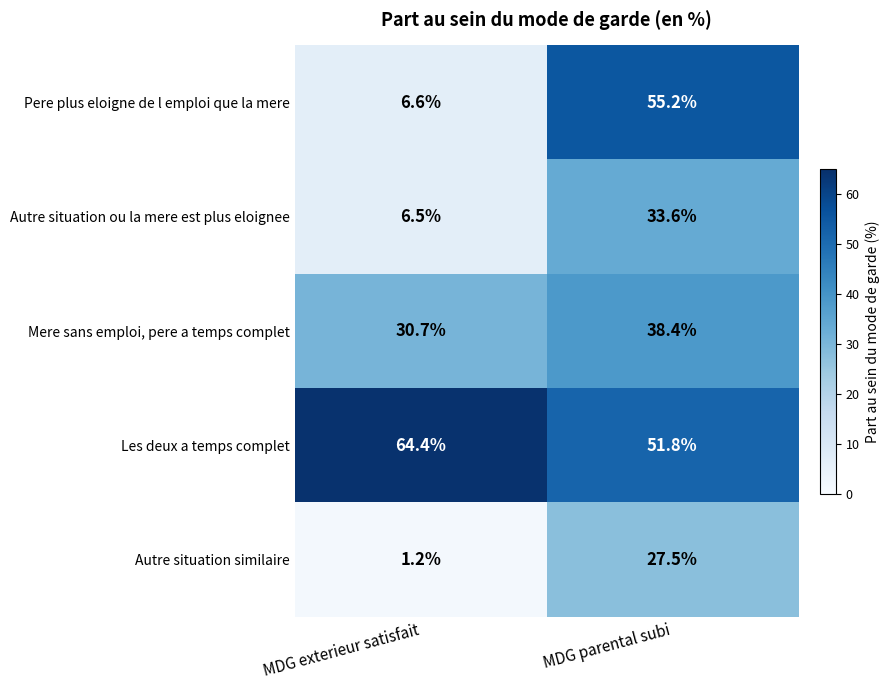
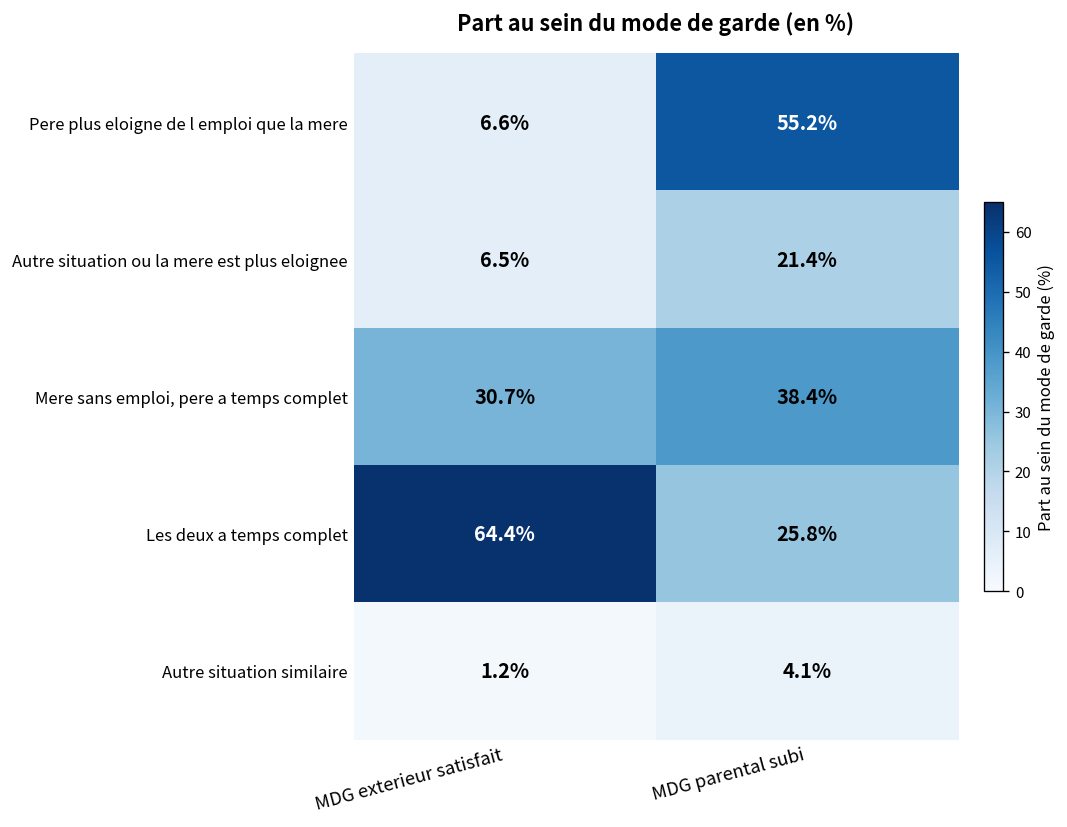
  {
    "Pere plus eloigne de l emploi que la mere": {
      "MDG exterieur satisfait": "6.6%",
      "MDG parental subi": "55.2%"
    },
    "Autre situation ou la mere est plus eloignee": {
      "MDG exterieur satisfait": "6.5%",
-     "MDG parental subi": "33.6%"
+     "MDG parental subi": "21.4%"
    },
    "Mere sans emploi, pere a temps complet": {
      "MDG exterieur satisfait": "30.7%",
      "MDG parental subi": "38.4%"
    },
    "Les deux a temps complet": {
      "MDG exterieur satisfait": "64.4%",
-     "MDG parental subi": "51.8%"
+     "MDG parental subi": "25.8%"
    },
    "Autre situation similaire": {
      "MDG exterieur satisfait": "1.2%",
-     "MDG parental subi": "27.5%"
+     "MDG parental subi": "4.1%"
    }
  }
